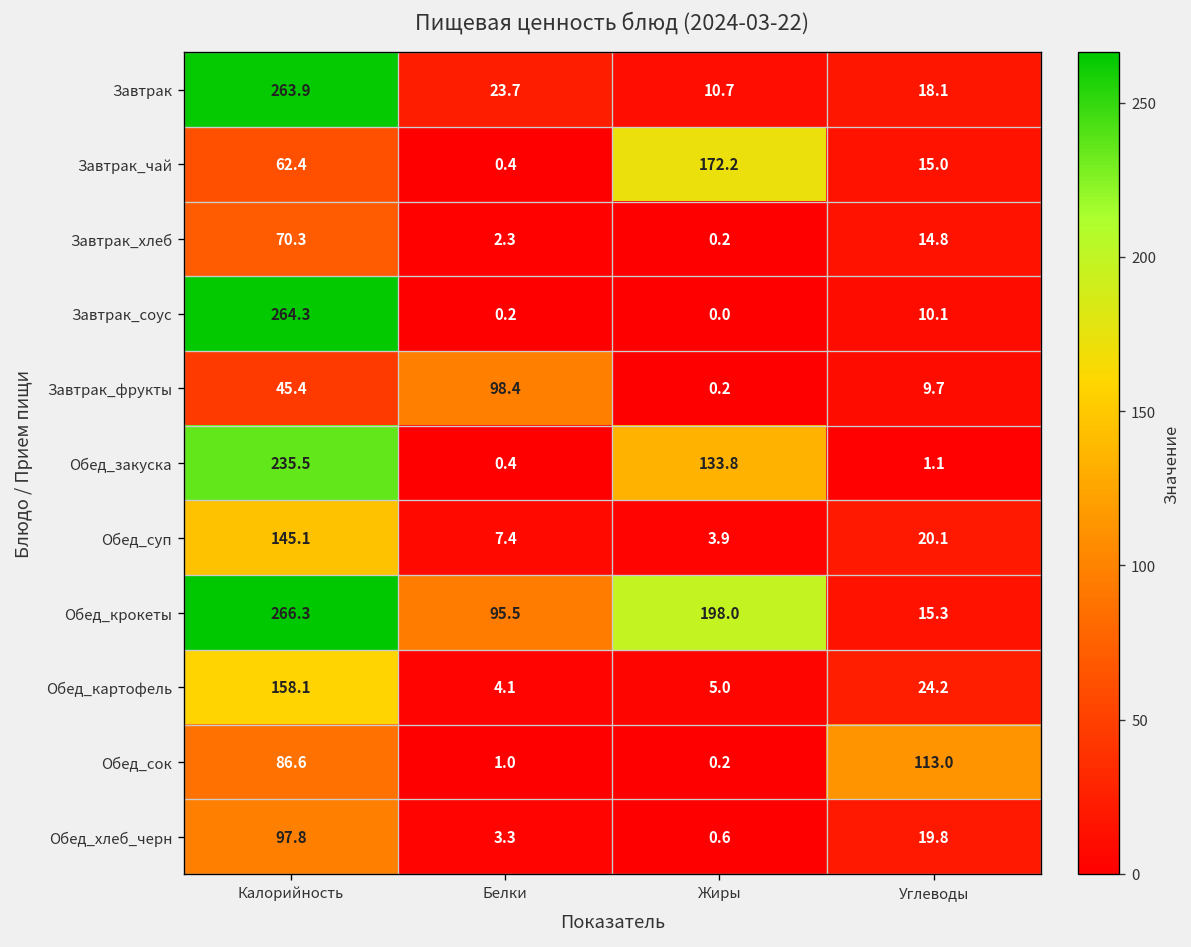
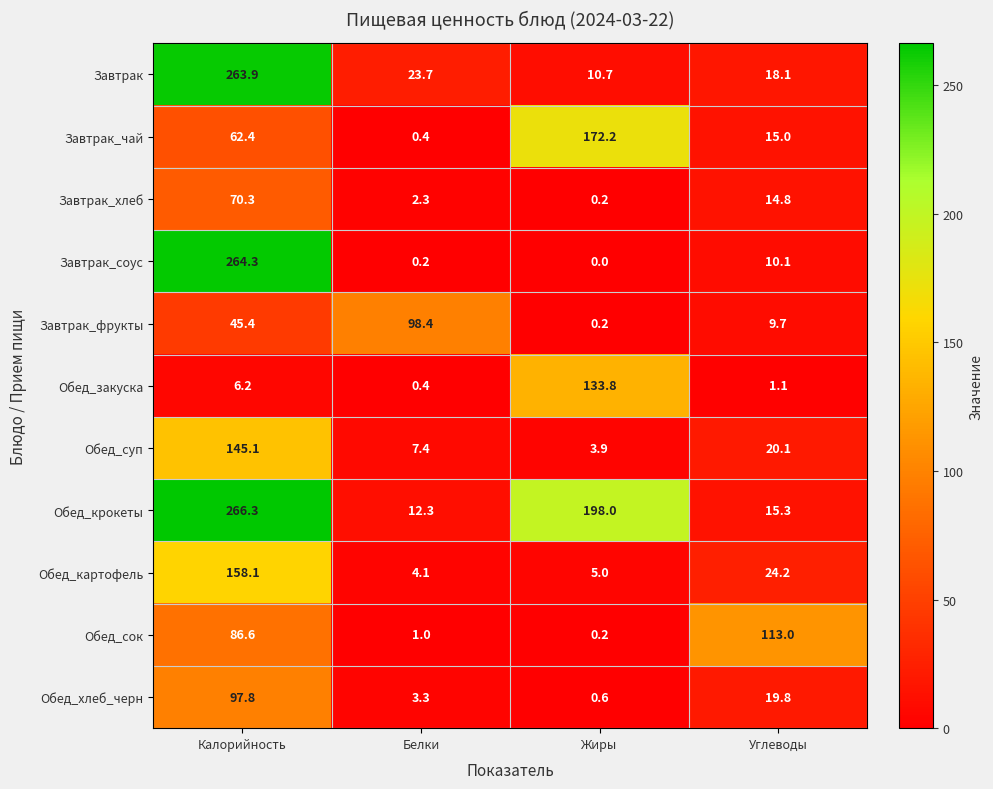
  {
    "Завтрак": {
      "Калорийность": 263.9,
      "Белки": 23.7,
      "Жиры": 10.7,
      "Углеводы": 18.1
    },
    "Завтрак_чай": {
      "Калорийность": 62.4,
      "Белки": 0.4,
      "Жиры": 172.2,
      "Углеводы": 15.0
    },
    "Завтрак_хлеб": {
      "Калорийность": 70.3,
      "Белки": 2.3,
      "Жиры": 0.2,
      "Углеводы": 14.8
    },
    "Завтрак_соус": {
      "Калорийность": 264.3,
      "Белки": 0.2,
      "Жиры": 0.0,
      "Углеводы": 10.1
    },
    "Завтрак_фрукты": {
      "Калорийность": 45.4,
      "Белки": 98.4,
      "Жиры": 0.2,
      "Углеводы": 9.7
    },
    "Обед_закуска": {
-     "Калорийность": 235.5,
+     "Калорийность": 6.2,
      "Белки": 0.4,
      "Жиры": 133.8,
      "Углеводы": 1.1
    },
    "Обед_суп": {
      "Калорийность": 145.1,
      "Белки": 7.4,
      "Жиры": 3.9,
      "Углеводы": 20.1
    },
    "Обед_крокеты": {
      "Калорийность": 266.3,
-     "Белки": 95.5,
+     "Белки": 12.3,
      "Жиры": 198.0,
      "Углеводы": 15.3
    },
    "Обед_картофель": {
      "Калорийность": 158.1,
      "Белки": 4.1,
      "Жиры": 5.0,
      "Углеводы": 24.2
    },
    "Обед_сок": {
      "Калорийность": 86.6,
      "Белки": 1.0,
      "Жиры": 0.2,
      "Углеводы": 113.0
    },
    "Обед_хлеб_черн": {
      "Калорийность": 97.8,
      "Белки": 3.3,
      "Жиры": 0.6,
      "Углеводы": 19.8
    }
  }
